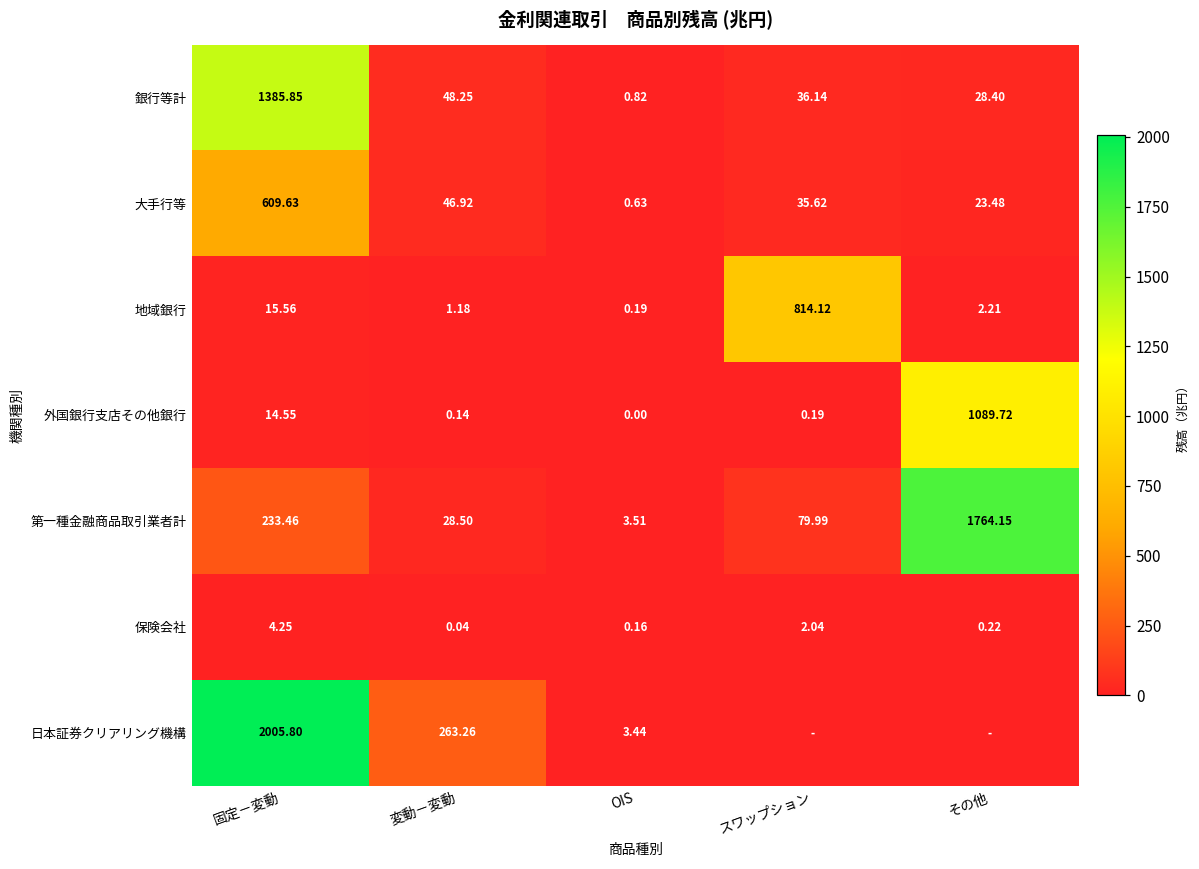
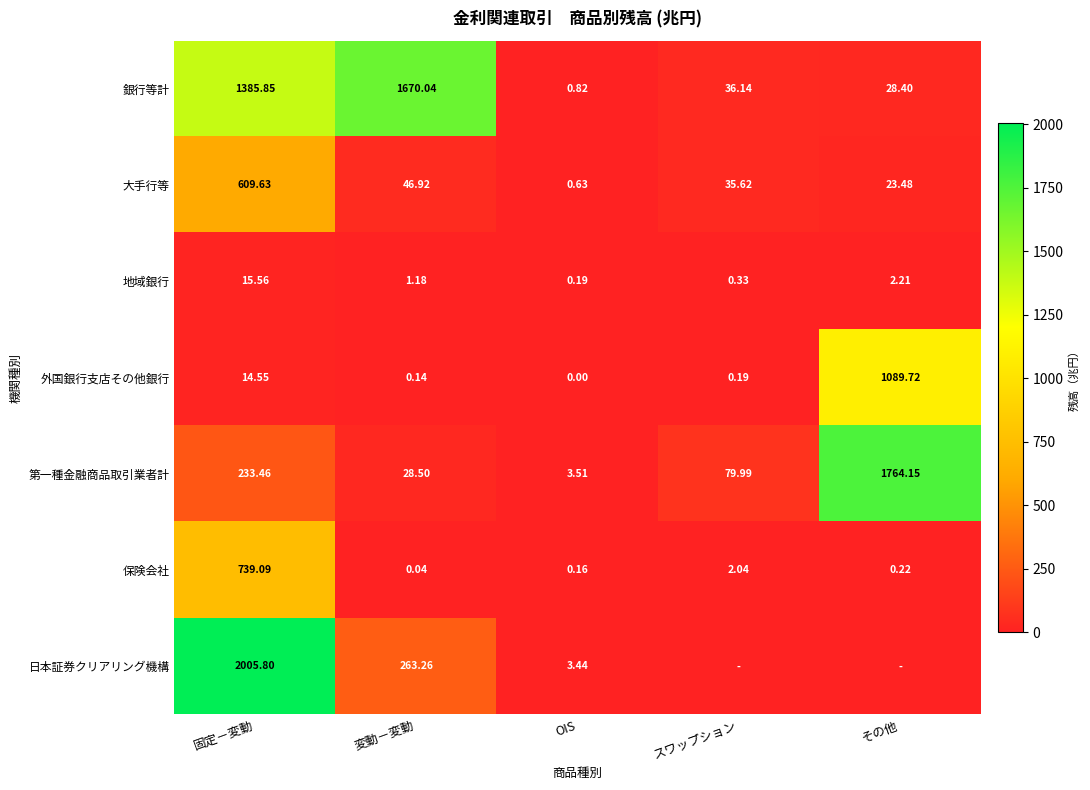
  {
    "銀行等計": {
      "固定－変動": 1385.85,
-     "変動－変動": 48.25,
+     "変動－変動": 1670.04,
      "OIS": 0.82,
      "スワップション": 36.14,
      "その他": 28.40
    },
    "大手行等": {
      "固定－変動": 609.63,
      "変動－変動": 46.92,
      "OIS": 0.63,
      "スワップション": 35.62,
      "その他": 23.48
    },
    "地域銀行": {
      "固定－変動": 15.56,
      "変動－変動": 1.18,
      "OIS": 0.19,
-     "スワップション": 814.12,
+     "スワップション": 0.33,
      "その他": 2.21
    },
    "外国銀行支店その他銀行": {
      "固定－変動": 14.55,
      "変動－変動": 0.14,
      "OIS": 0.00,
      "スワップション": 0.19,
      "その他": 1089.72
    },
    "第一種金融商品取引業者計": {
      "固定－変動": 233.46,
      "変動－変動": 28.50,
      "OIS": 3.51,
      "スワップション": 79.99,
      "その他": 1764.15
    },
    "保険会社": {
-     "固定－変動": 4.25,
+     "固定－変動": 739.09,
      "変動－変動": 0.04,
      "OIS": 0.16,
      "スワップション": 2.04,
      "その他": 0.22
    },
    "日本証券クリアリング機構": {
      "固定－変動": 2005.80,
      "変動－変動": 263.26,
      "OIS": 3.44
    }
  }
